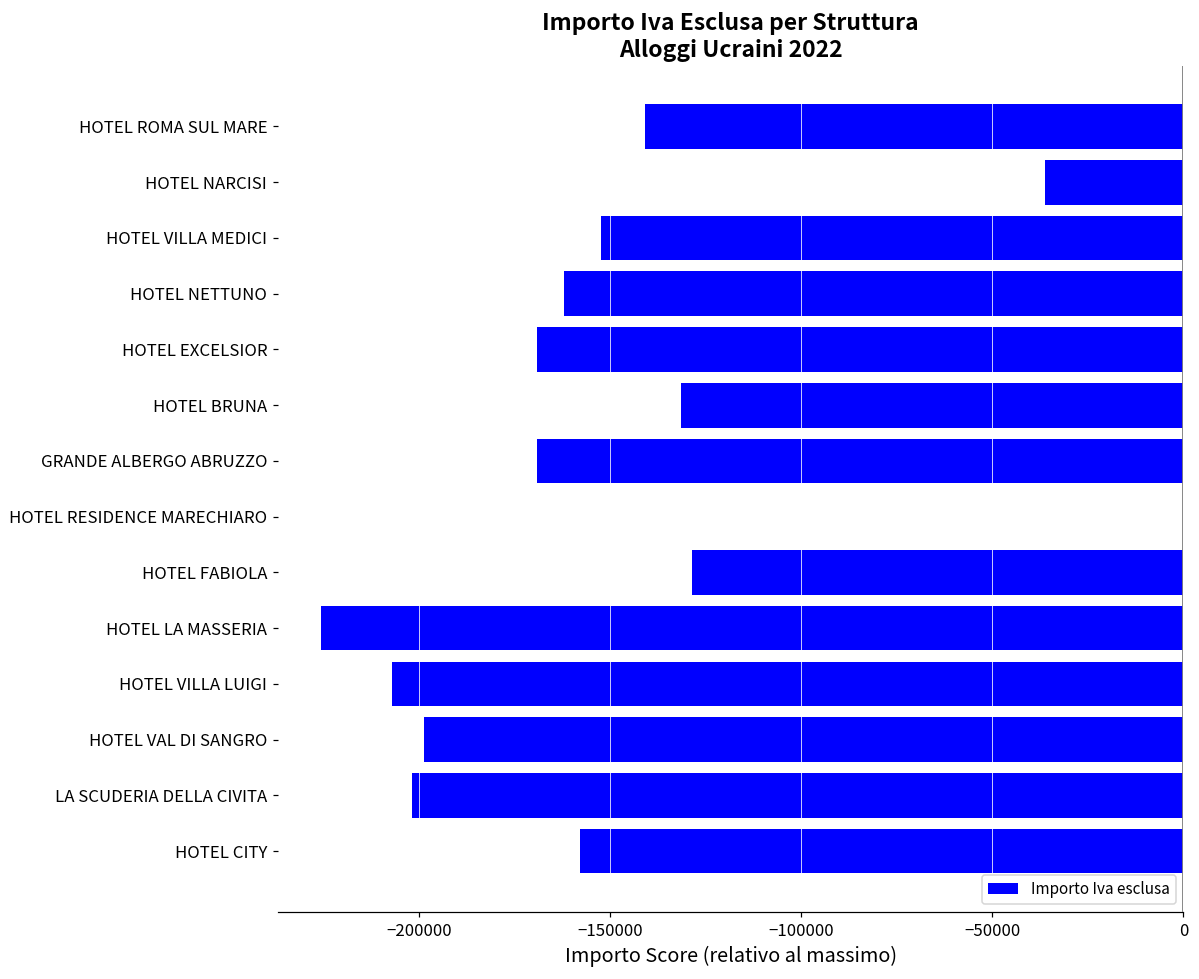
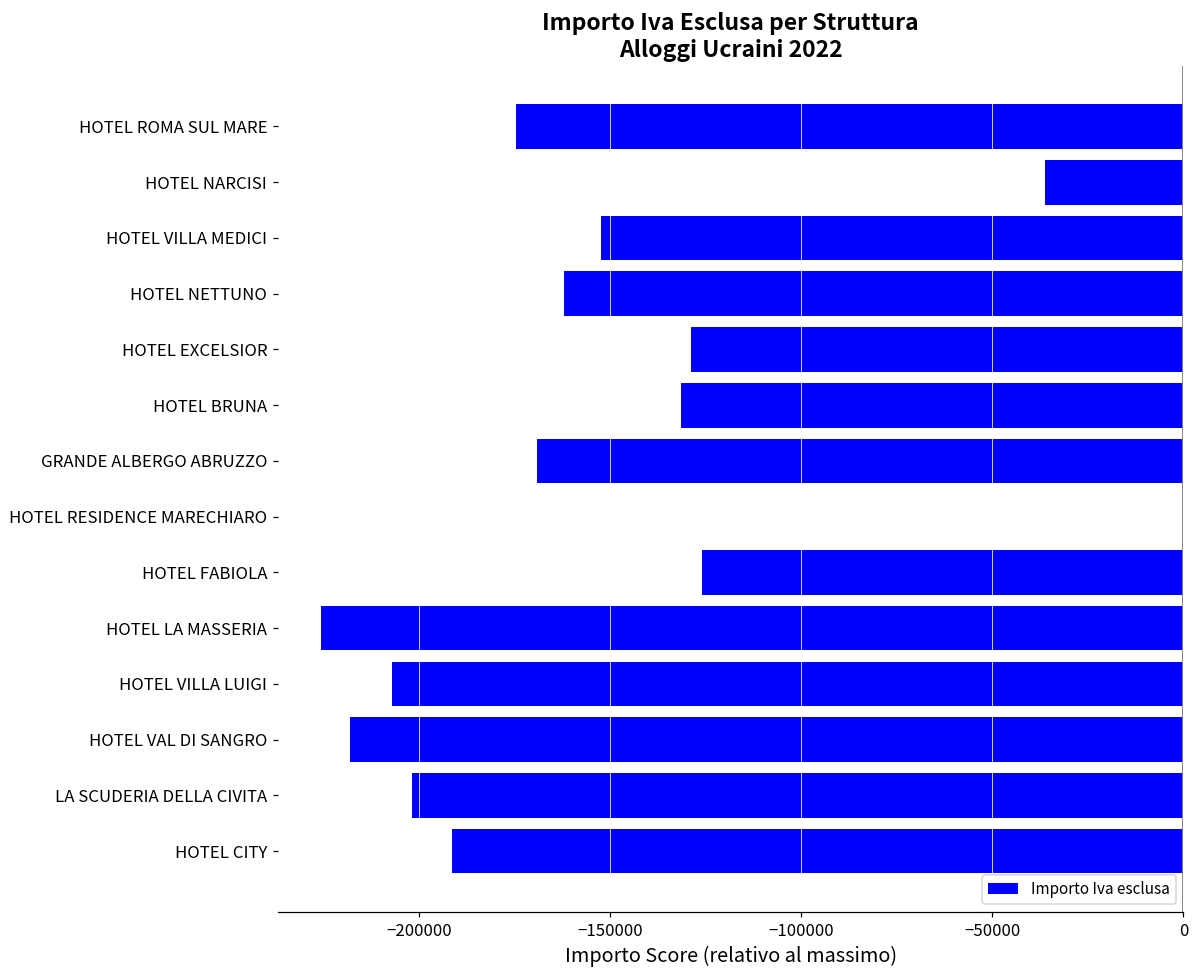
  {
-   "HOTEL ROMA SUL MARE": -141000,
+   "HOTEL ROMA SUL MARE": -175000,
    "HOTEL NARCISI": -36000,
    "HOTEL VILLA MEDICI": -152000,
    "HOTEL NETTUNO": -162000,
-   "HOTEL EXCELSIOR": -169000,
+   "HOTEL EXCELSIOR": -129000,
    "HOTEL BRUNA": -131000,
    "GRANDE ALBERGO ABRUZZO": -169000,
    "HOTEL RESIDENCE MARECHIARO": 0,
-   "HOTEL FABIOLA": -129000,
+   "HOTEL FABIOLA": -126000,
    "HOTEL LA MASSERIA": -226000,
    "HOTEL VILLA LUIGI": -207000,
-   "HOTEL VAL DI SANGRO": -199000,
+   "HOTEL VAL DI SANGRO": -218000,
    "LA SCUDERIA DELLA CIVITA": -202000,
-   "HOTEL CITY": -158000
+   "HOTEL CITY": -191000
  }
